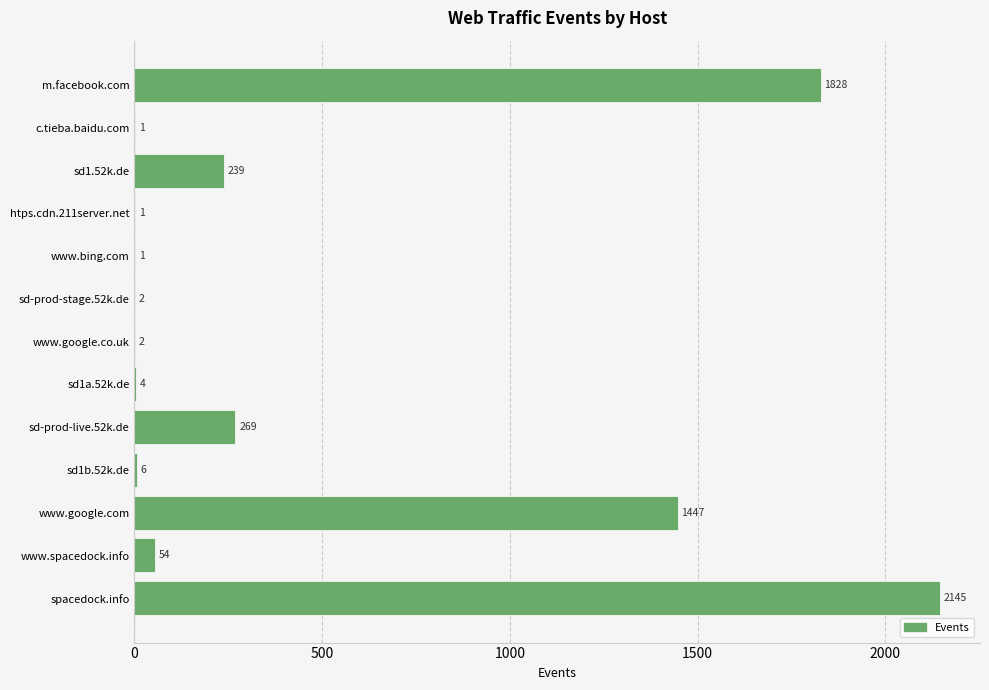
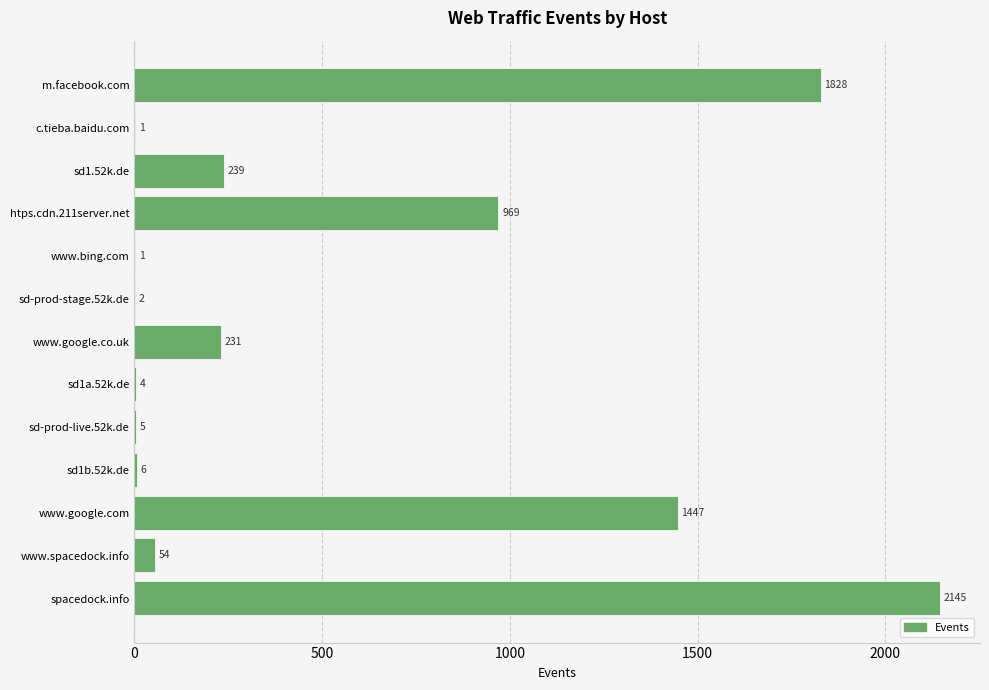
  {
    "m.facebook.com": 1828,
    "c.tieba.baidu.com": 1,
    "sd1.52k.de": 239,
-   "htps.cdn.211server.net": 1,
+   "htps.cdn.211server.net": 969,
    "www.bing.com": 1,
    "sd-prod-stage.52k.de": 2,
-   "www.google.co.uk": 2,
+   "www.google.co.uk": 231,
    "sd1a.52k.de": 4,
-   "sd-prod-live.52k.de": 269,
+   "sd-prod-live.52k.de": 5,
    "sd1b.52k.de": 6,
    "www.google.com": 1447,
    "www.spacedock.info": 54,
    "spacedock.info": 2145
  }
